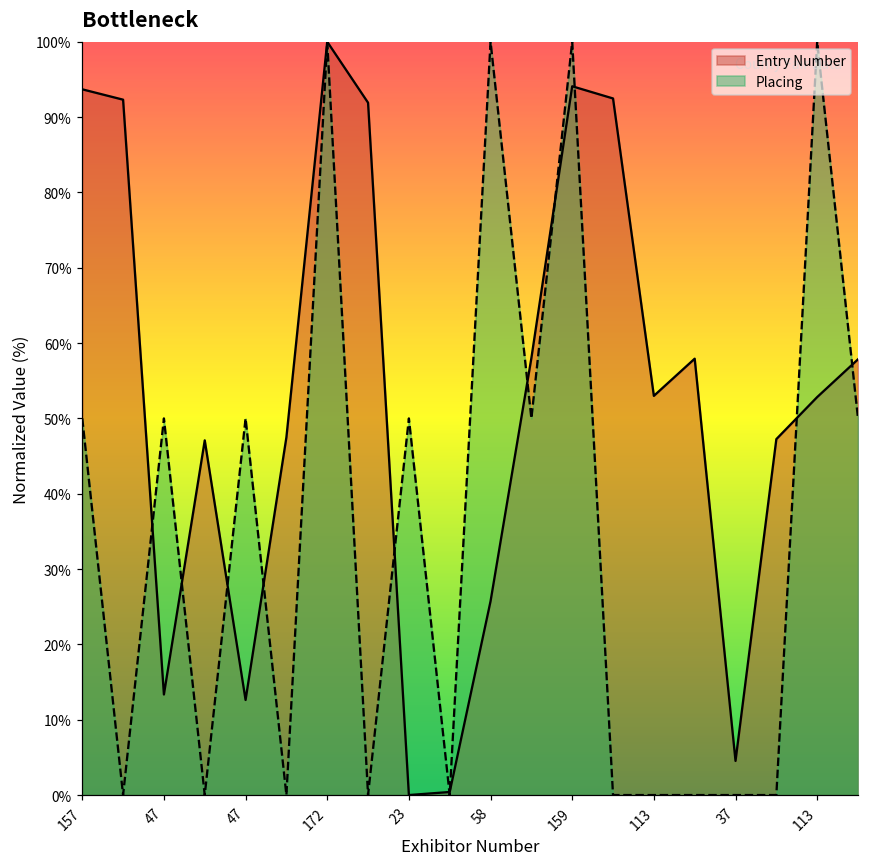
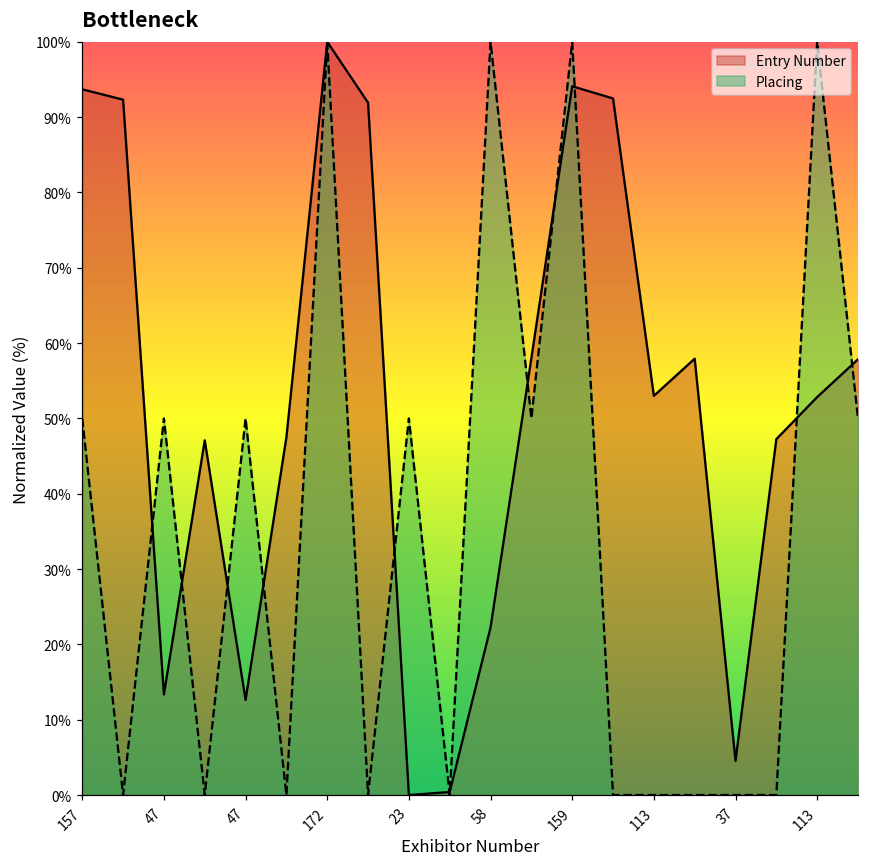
  {
    "Entry Number": {
      "157": "94%",
      "23": "0%",
-     "58": "26%",
+     "58": "22%",
      "159": "94%",
      "37": "5%"
    },
    "Placing": {
      "157": "50%",
      "23": "50%",
      "58": "100%",
      "159": "100%",
      "37": "0%"
    }
  }
